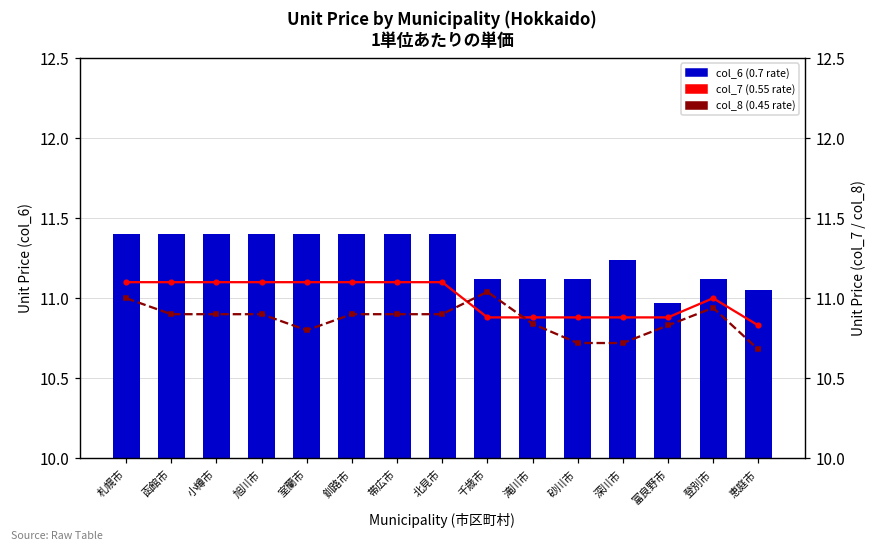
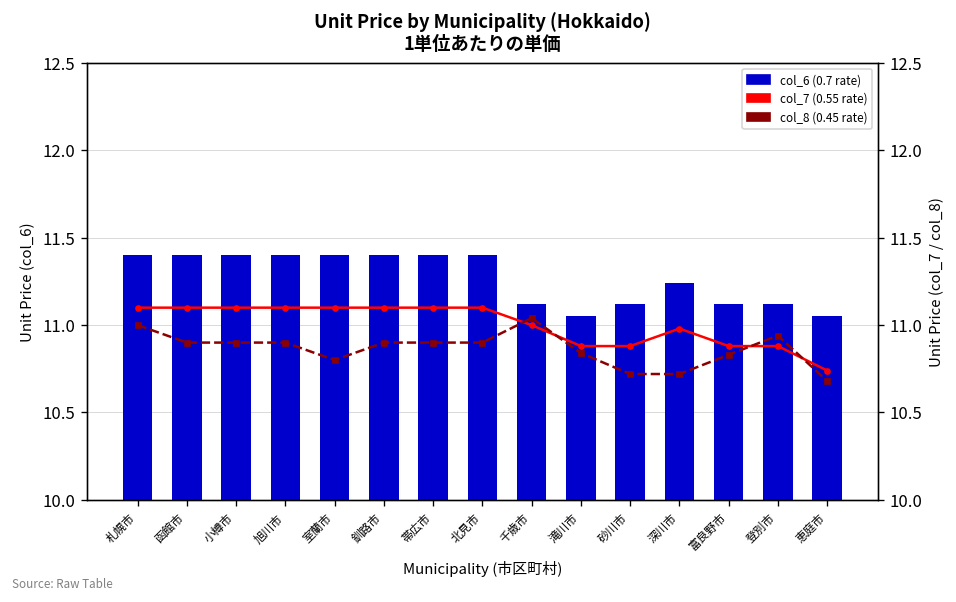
  {
    "col_6 (0.7 rate)": {
      "札幌市": 11.40,
      "函館市": 11.40,
      "小樽市": 11.40,
      "旭川市": 11.40,
      "室蘭市": 11.40,
      "釧路市": 11.40,
      "帯広市": 11.40,
      "北見市": 11.40,
      "千歳市": 11.12,
-     "滝川市": 11.12,
+     "滝川市": 11.05,
      "砂川市": 11.12,
      "深川市": 11.24,
-     "富良野市": 10.97,
+     "富良野市": 11.12,
      "登別市": 11.12,
      "恵庭市": 11.05
    },
    "col_7 (0.55 rate)": {
      "札幌市": 11.10,
      "函館市": 11.10,
      "小樽市": 11.10,
      "旭川市": 11.10,
      "室蘭市": 11.10,
      "釧路市": 11.10,
      "帯広市": 11.10,
      "北見市": 11.10,
-     "千歳市": 10.88,
+     "千歳市": 11.00,
      "滝川市": 10.88,
      "砂川市": 10.88,
-     "深川市": 10.88,
+     "深川市": 10.98,
      "富良野市": 10.88,
-     "登別市": 11.00,
-     "恵庭市": 10.83
+     "登別市": 10.88,
+     "恵庭市": 10.74
    },
    "col_8 (0.45 rate)": {
      "札幌市": 11.00,
      "函館市": 10.90,
      "小樽市": 10.90,
      "旭川市": 10.90,
      "室蘭市": 10.80,
      "釧路市": 10.90,
      "帯広市": 10.90,
      "北見市": 10.90,
      "千歳市": 11.04,
      "滝川市": 10.84,
      "砂川市": 10.72,
      "深川市": 10.72,
      "富良野市": 10.83,
      "登別市": 10.94,
      "恵庭市": 10.68
    }
  }
